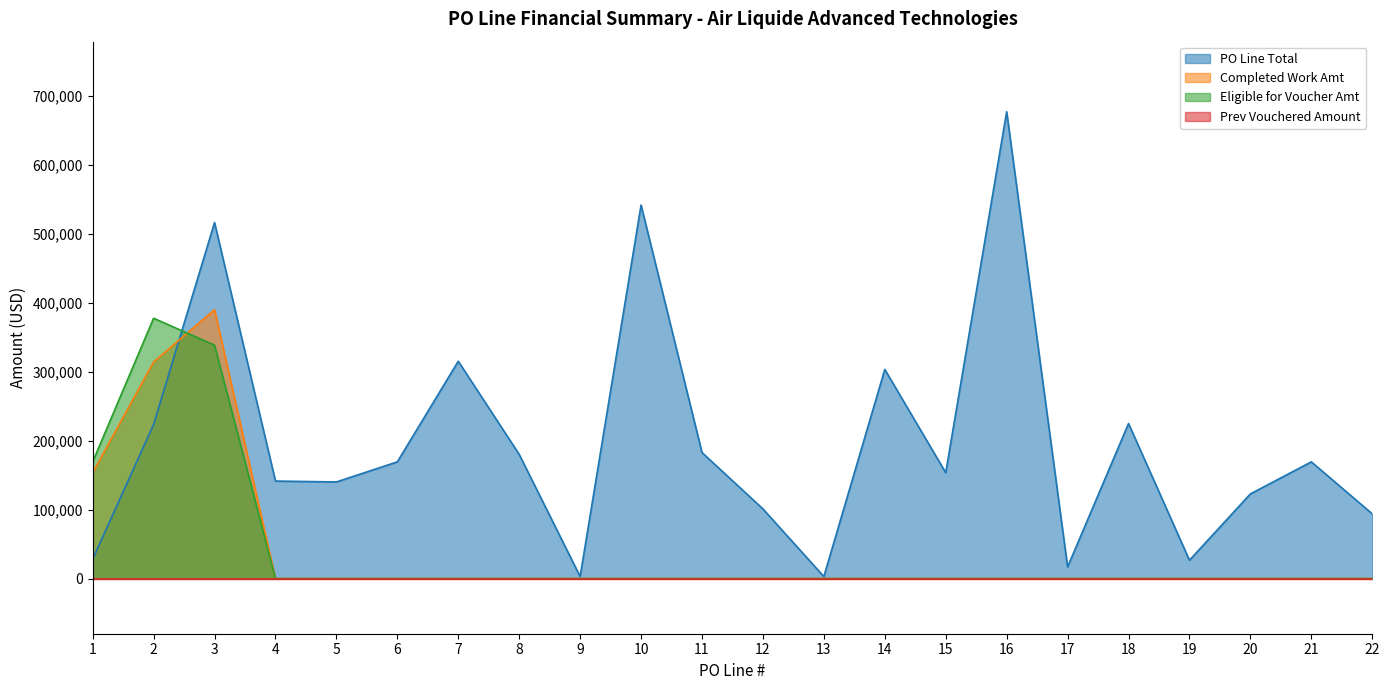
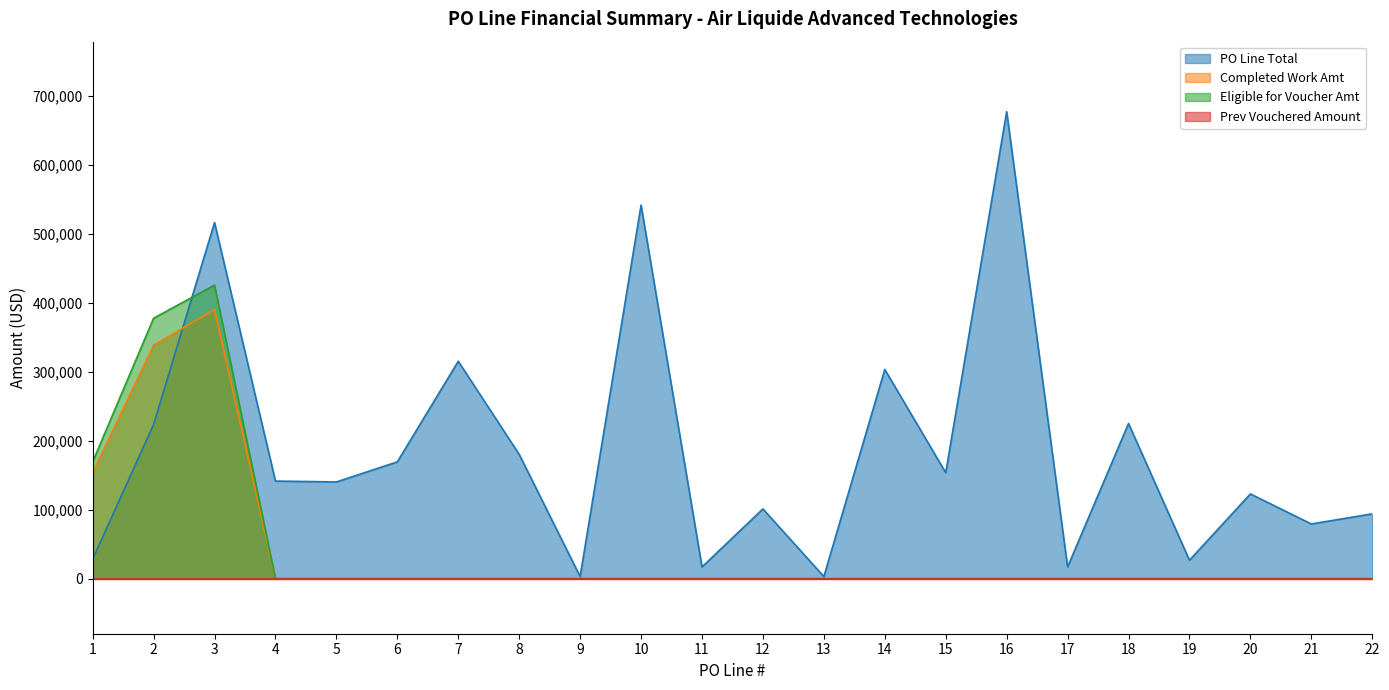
  {
    "PO Line Total": {
      "1": "30,000",
      "2": "220,000",
      "3": "520,000",
      "4": "140,000",
      "5": "140,000",
      "6": "170,000",
      "7": "320,000",
      "8": "180,000",
      "10": "540,000",
-     "11": "180,000",
+     "11": "20,000",
      "12": "100,000",
      "14": "300,000",
      "15": "150,000",
      "16": "680,000",
      "17": "20,000",
      "18": "230,000",
      "19": "30,000",
      "20": "120,000",
-     "21": "170,000",
+     "21": "80,000",
      "22": "90,000"
    },
    "Completed Work Amt": {
      "1": "150,000",
-     "2": "310,000",
+     "2": "340,000",
      "3": "390,000"
    },
    "Eligible for Voucher Amt": {
      "1": "170,000",
      "2": "380,000",
-     "3": "340,000"
+     "3": "430,000"
    },
    "Prev Vouchered Amount": {
      "1": "0",
      "2": "0",
      "3": "0"
    }
  }
